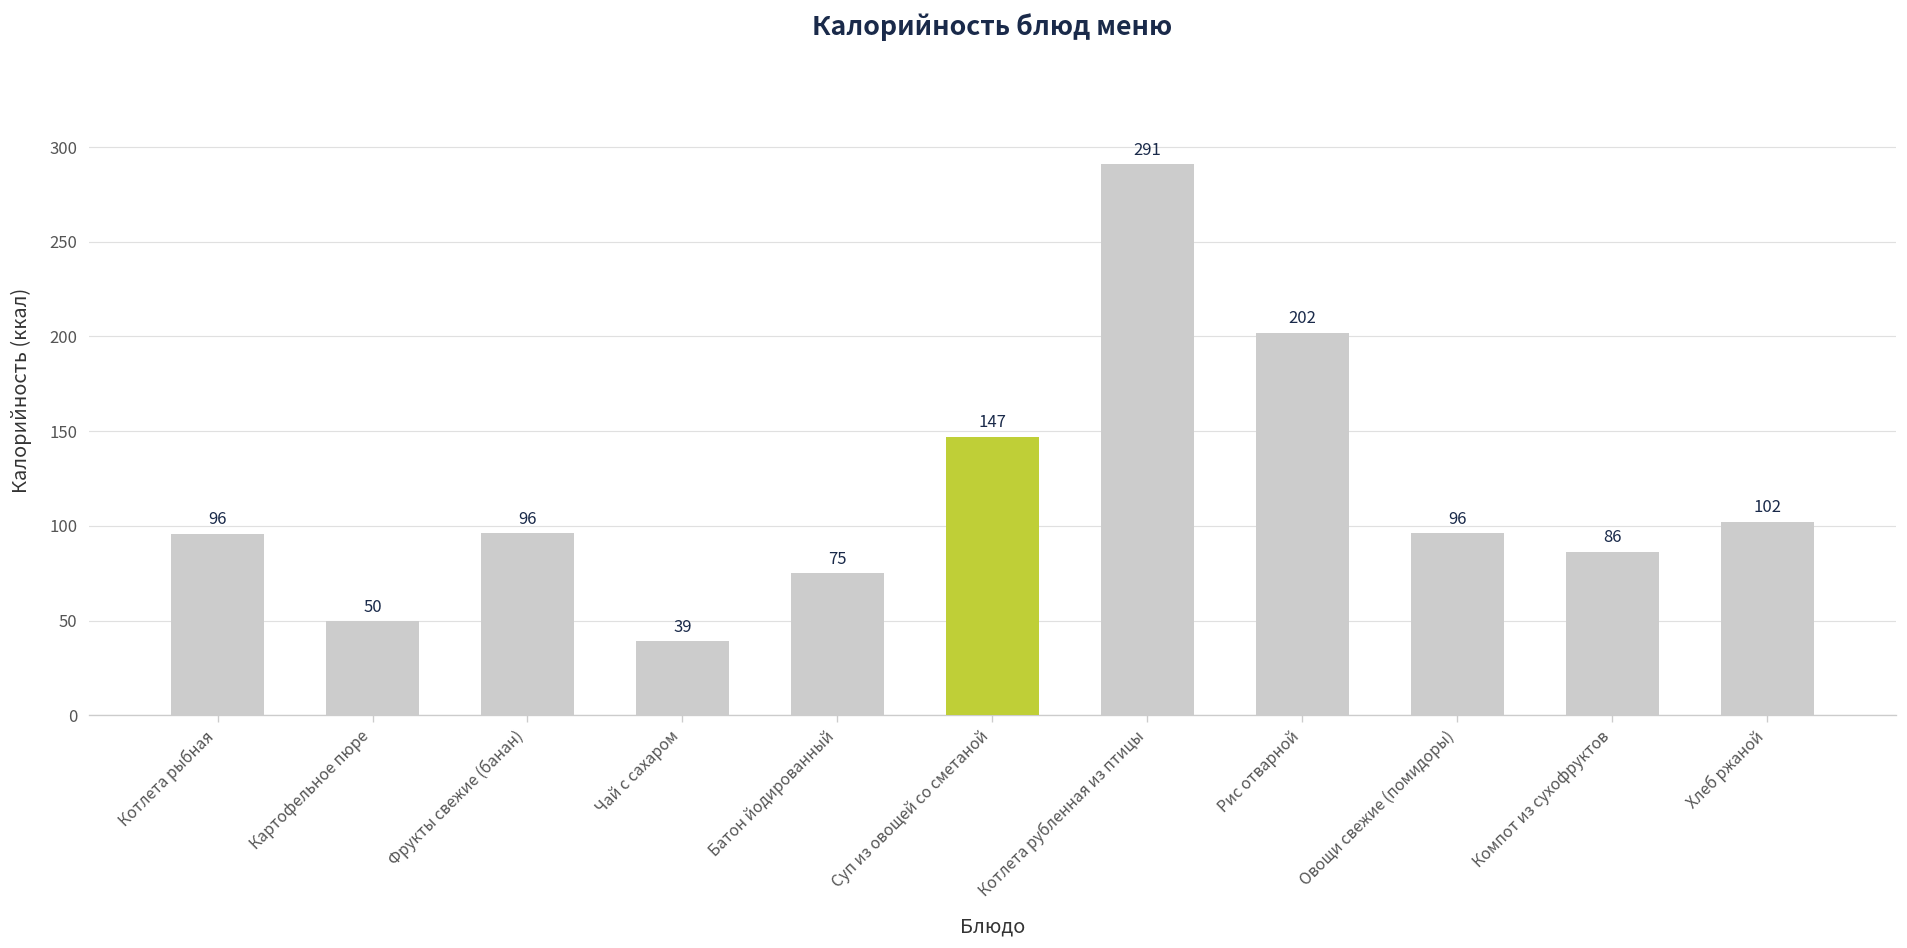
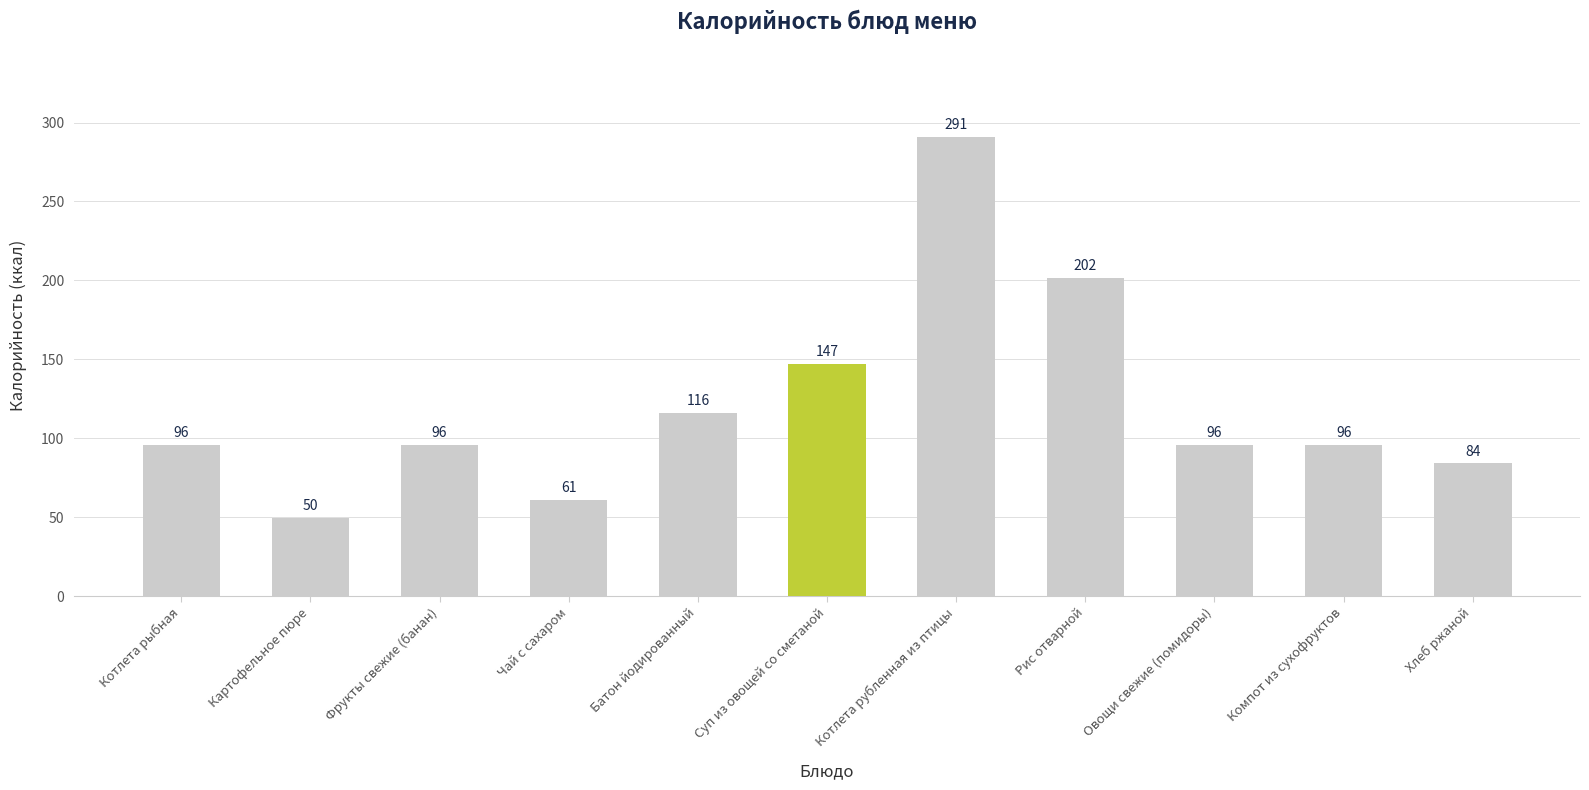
  {
    "Котлета рыбная": 96,
    "Картофельное пюре": 50,
    "Фрукты свежие (банан)": 96,
-   "Чай с сахаром": 39,
-   "Батон йодированный": 75,
+   "Чай с сахаром": 61,
+   "Батон йодированный": 116,
    "Суп из овощей со сметаной": 147,
    "Котлета рубленная из птицы": 291,
    "Рис отварной": 202,
    "Овощи свежие (помидоры)": 96,
-   "Компот из сухофруктов": 86,
-   "Хлеб ржаной": 102
+   "Компот из сухофруктов": 96,
+   "Хлеб ржаной": 84
  }
